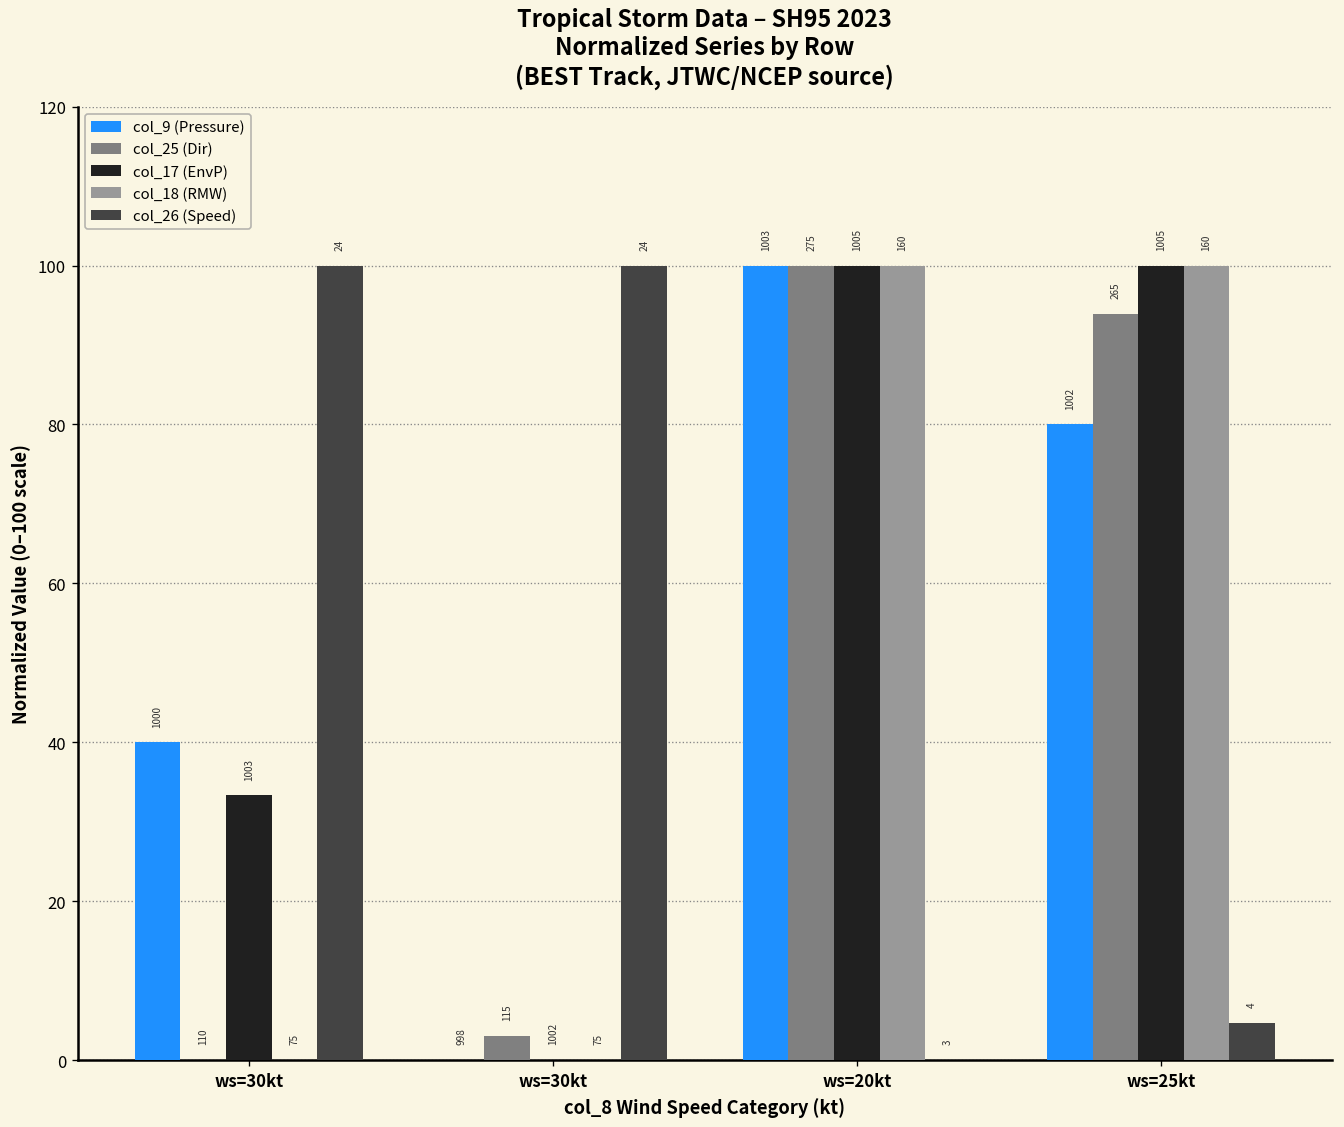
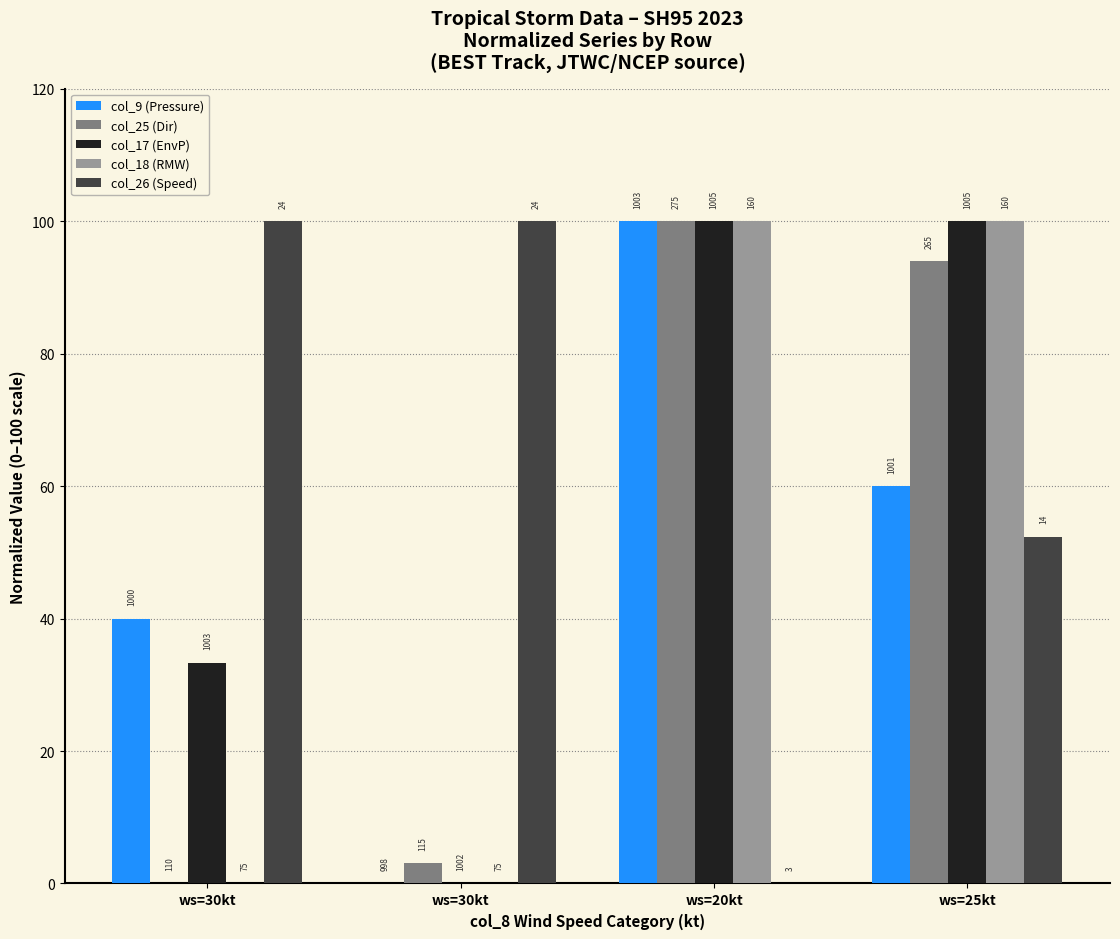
  {
    "col_9 (Pressure)": {
-     "ws=25kt": 1002
+     "ws=25kt": 1001
    },
    "col_26 (Speed)": {
-     "ws=25kt": 4
+     "ws=25kt": 14
    }
  }
